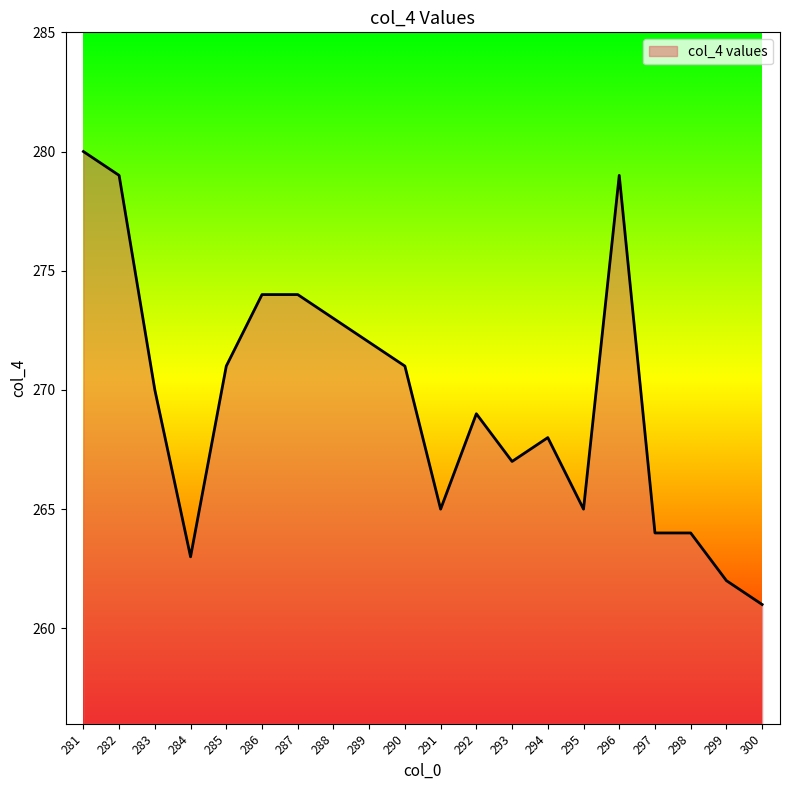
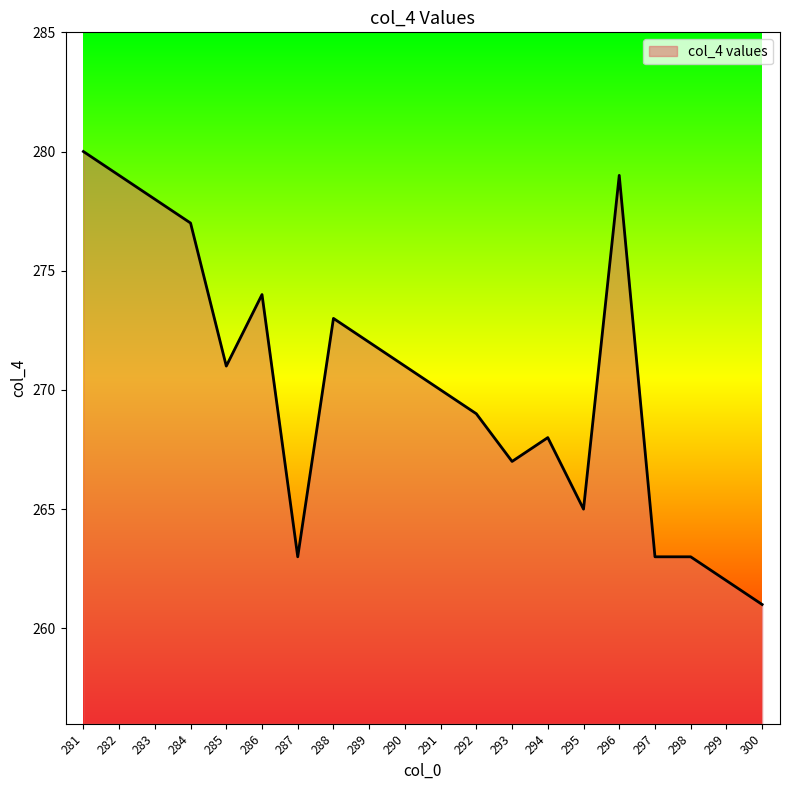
  {
    "281": 280,
    "282": 279,
-   "283": 270,
-   "284": 263,
+   "283": 278,
+   "284": 277,
    "285": 271,
    "286": 274,
-   "287": 274,
+   "287": 263,
    "288": 273,
    "289": 272,
    "290": 271,
-   "291": 265,
+   "291": 270,
    "292": 269,
    "293": 267,
    "294": 268,
    "295": 265,
    "296": 279,
-   "297": 264,
-   "298": 264,
+   "297": 263,
+   "298": 263,
    "299": 262,
    "300": 261
  }
